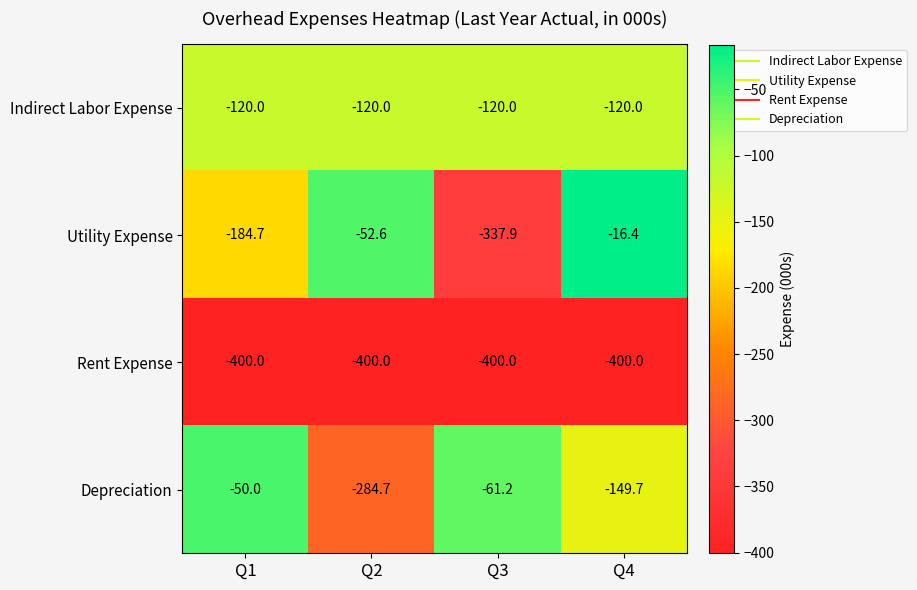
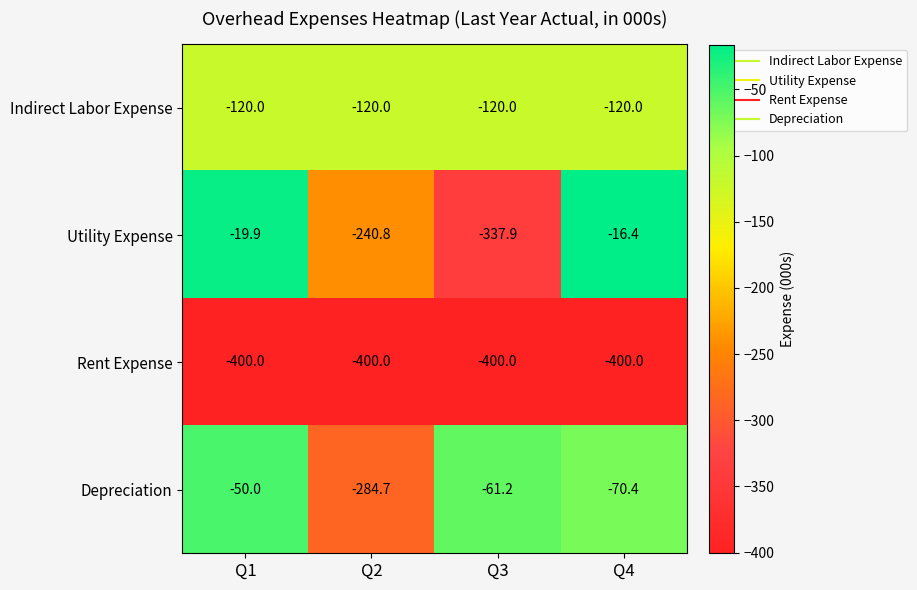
  {
    "Indirect Labor Expense": {
      "Q1": -120.0,
      "Q2": -120.0,
      "Q3": -120.0,
      "Q4": -120.0
    },
    "Utility Expense": {
-     "Q1": -184.7,
-     "Q2": -52.6,
+     "Q1": -19.9,
+     "Q2": -240.8,
      "Q3": -337.9,
      "Q4": -16.4
    },
    "Rent Expense": {
      "Q1": -400.0,
      "Q2": -400.0,
      "Q3": -400.0,
      "Q4": -400.0
    },
    "Depreciation": {
      "Q1": -50.0,
      "Q2": -284.7,
      "Q3": -61.2,
-     "Q4": -149.7
+     "Q4": -70.4
    }
  }
